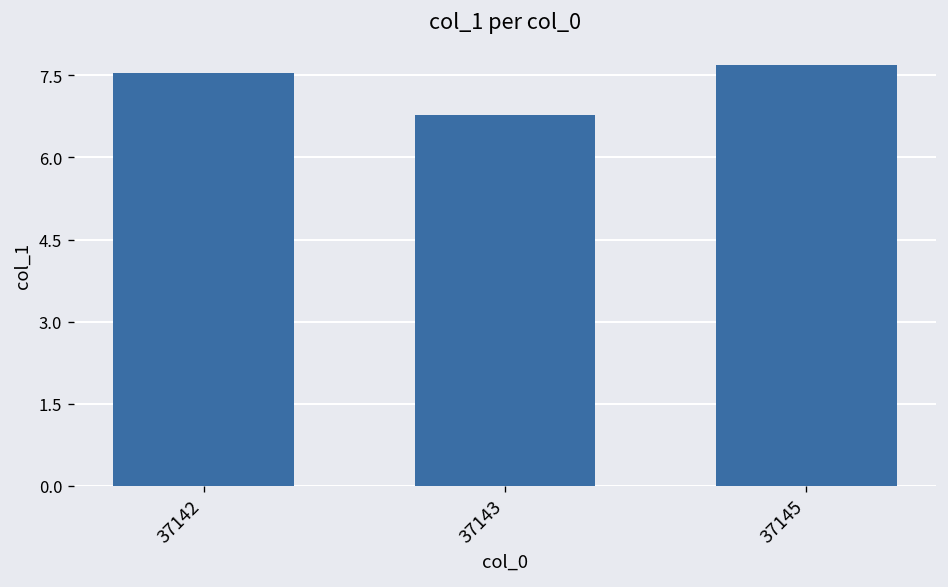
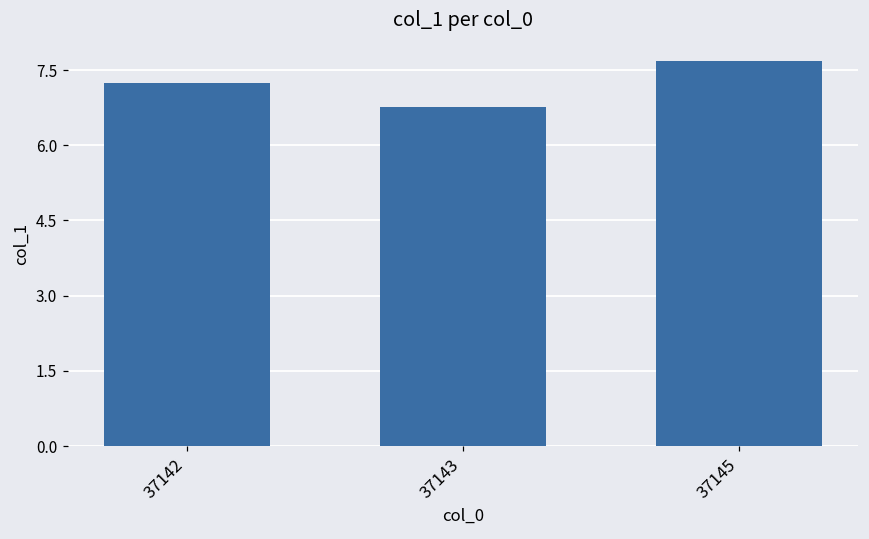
  {
-   "37142": 7.5,
+   "37142": 7.2,
    "37143": 6.8,
    "37145": 7.7
  }
